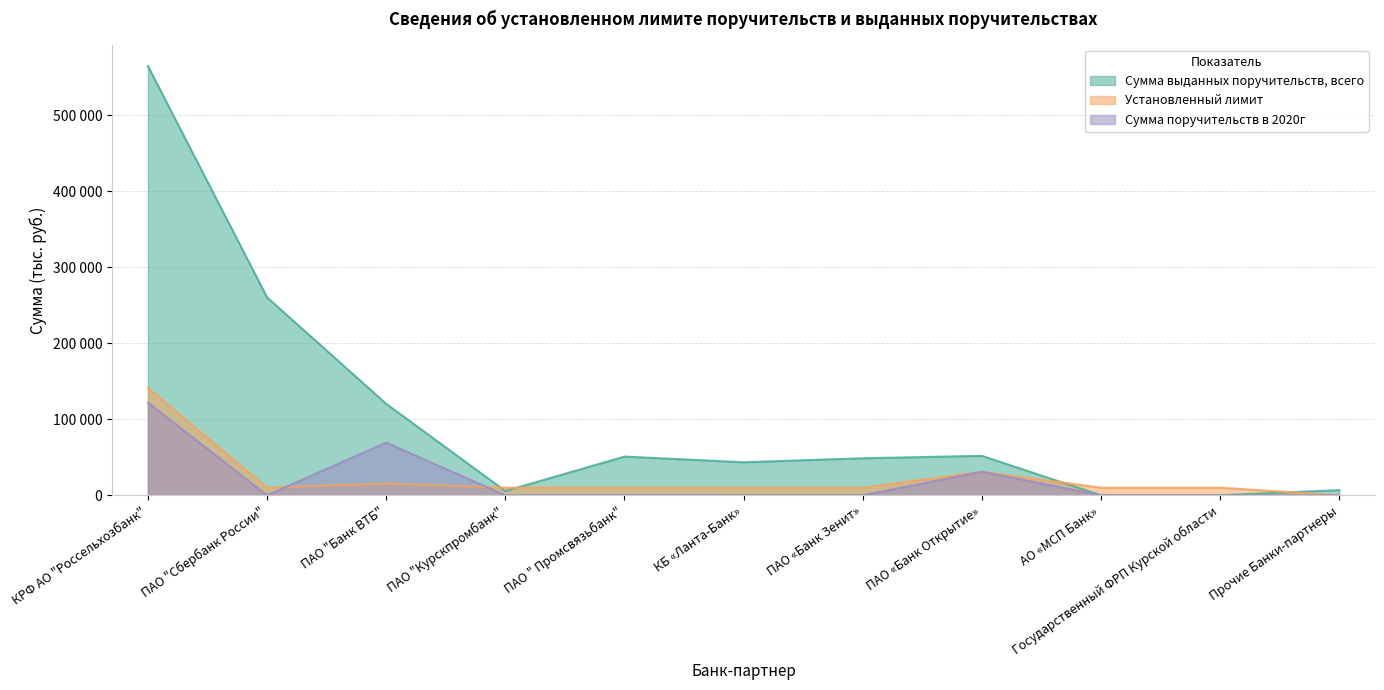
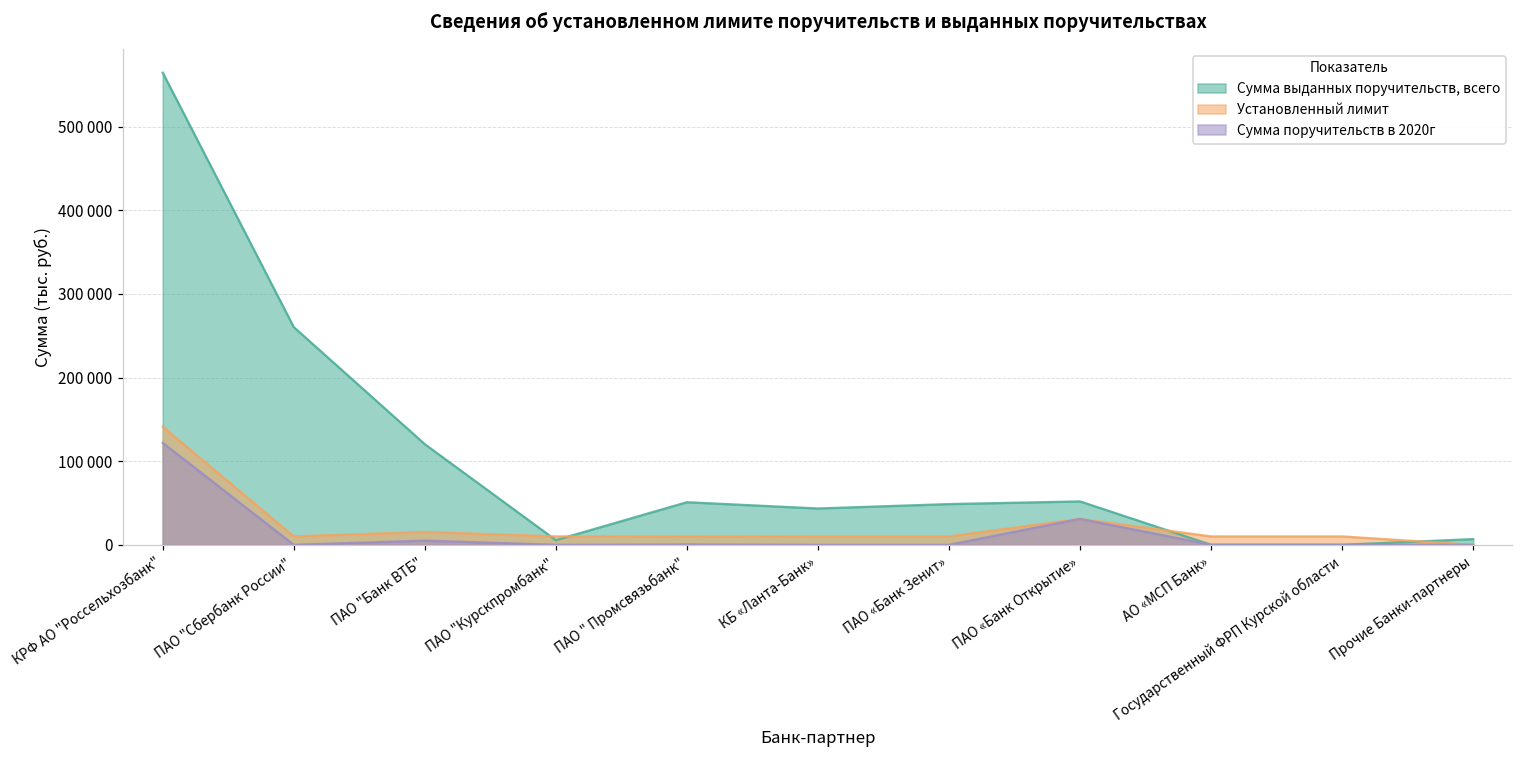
  {
    "Сумма выданных поручительств, всего": {
      "КРФ АО \"Россельхозбанк\"": 560000,
      "ПАО \"Сбербанк России\"": 260000,
      "ПАО \"Банк ВТБ\"": 120000,
      "ПАО \"Курскпромбанк\"": 10000,
      "ПАО \" Промсвязьбанк\"": 50000,
      "КБ «Ланта-Банк»": 40000,
      "ПАО «Банк Зенит»": 50000,
      "ПАО «Банк Открытие»": 50000,
      "Прочие Банки-партнеры": 10000
    },
    "Установленный лимит": {
      "КРФ АО \"Россельхозбанк\"": 140000,
      "ПАО \"Сбербанк России\"": 10000,
      "ПАО \"Банк ВТБ\"": 20000,
      "ПАО \"Курскпромбанк\"": 10000,
      "ПАО \" Промсвязьбанк\"": 10000,
      "КБ «Ланта-Банк»": 10000,
      "ПАО «Банк Зенит»": 10000,
      "АО «МСП Банк»": 10000,
      "Государственный ФРП Курской области": 10000
    },
    "Сумма поручительств в 2020г": {
      "КРФ АО \"Россельхозбанк\"": 120000,
      "ПАО \"Сбербанк России\"": 0,
-     "ПАО \"Банк ВТБ\"": 70000,
+     "ПАО \"Банк ВТБ\"": 10000,
      "ПАО \"Курскпромбанк\"": 0,
      "ПАО \" Промсвязьбанк\"": 0,
      "КБ «Ланта-Банк»": 0,
      "ПАО «Банк Зенит»": 0
    }
  }
